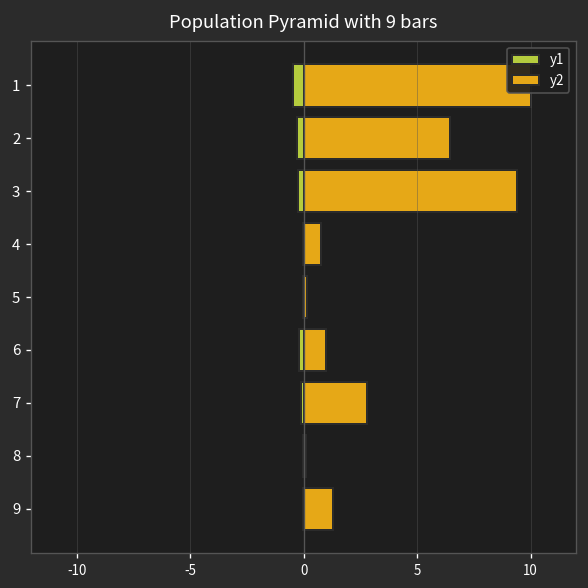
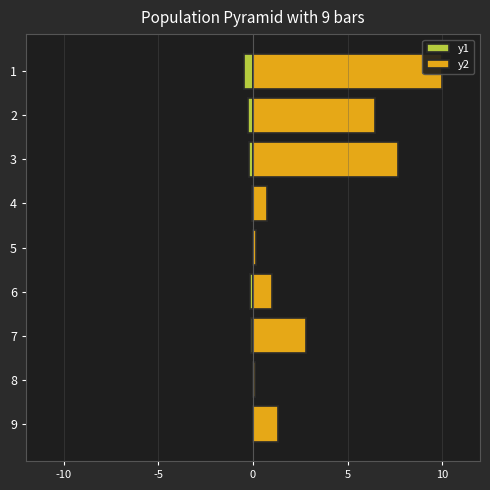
  {
    "y1": {
      "1": -0.5,
      "2": -0.3,
      "3": -0.2,
      "6": -0.2
    },
    "y2": {
      "2": 6.4,
-     "3": 9.4,
+     "3": 7.7,
      "4": 0.8,
      "5": 0.2,
      "6": 1.0,
      "7": 2.8,
      "9": 1.3
    }
  }
